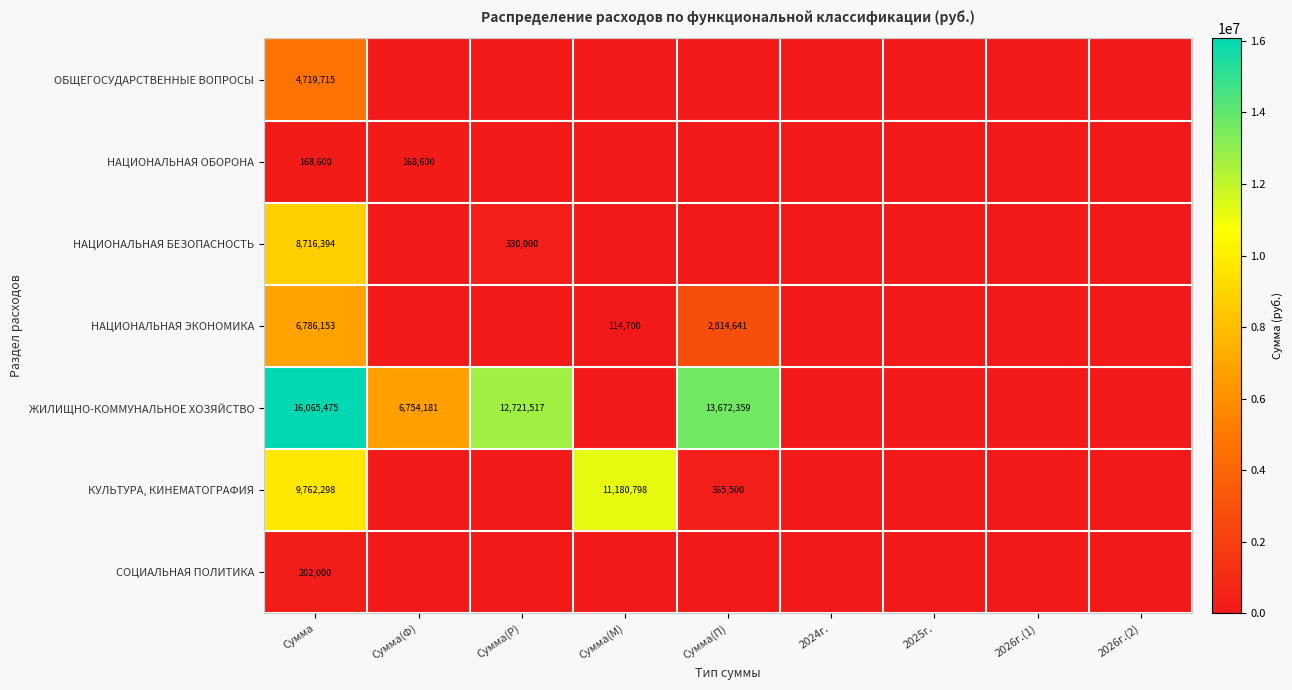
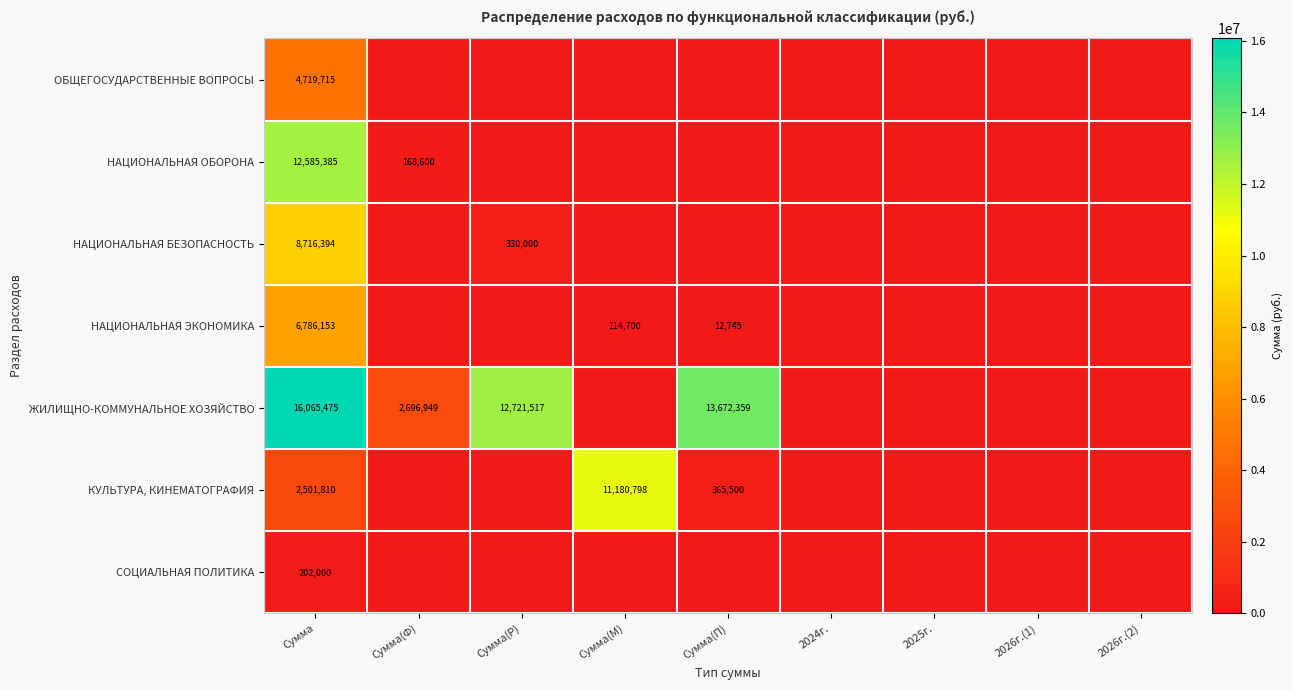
  {
    "ОБЩЕГОСУДАРСТВЕННЫЕ ВОПРОСЫ": {
      "Сумма": "4,719,715"
    },
    "НАЦИОНАЛЬНАЯ ОБОРОНА": {
-     "Сумма": "168,600",
+     "Сумма": "12,585,385",
      "Сумма(Ф)": "168,600"
    },
    "НАЦИОНАЛЬНАЯ БЕЗОПАСНОСТЬ": {
      "Сумма": "8,716,394",
      "Сумма(Р)": "330,000"
    },
    "НАЦИОНАЛЬНАЯ ЭКОНОМИКА": {
      "Сумма": "6,786,153",
      "Сумма(М)": "114,700",
-     "Сумма(П)": "2,814,641"
+     "Сумма(П)": "12,745"
    },
    "ЖИЛИЩНО-КОММУНАЛЬНОЕ ХОЗЯЙСТВО": {
      "Сумма": "16,065,475",
-     "Сумма(Ф)": "6,754,181",
+     "Сумма(Ф)": "2,696,949",
      "Сумма(Р)": "12,721,517",
      "Сумма(П)": "13,672,359"
    },
    "КУЛЬТУРА, КИНЕМАТОГРАФИЯ": {
-     "Сумма": "9,762,298",
+     "Сумма": "2,501,810",
      "Сумма(М)": "11,180,798",
      "Сумма(П)": "365,500"
    },
    "СОЦИАЛЬНАЯ ПОЛИТИКА": {
      "Сумма": "202,000"
    }
  }
